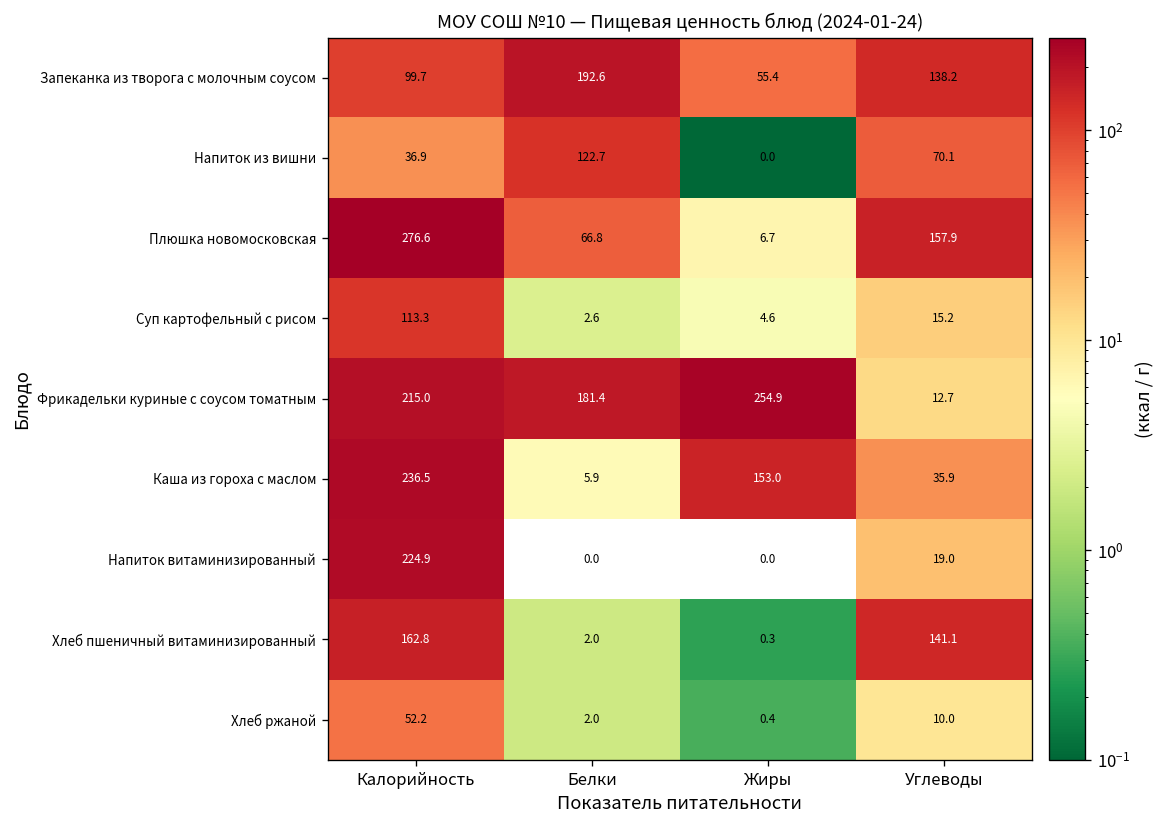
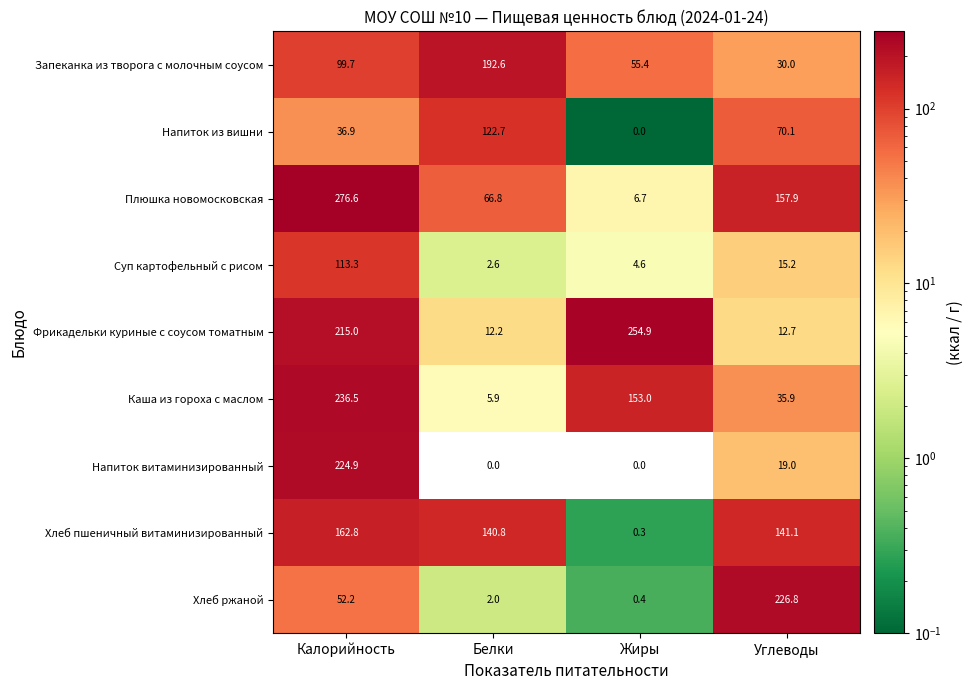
  {
    "Запеканка из творога с молочным соусом": {
      "Калорийность": 99.7,
      "Белки": 192.6,
      "Жиры": 55.4,
-     "Углеводы": 138.2
+     "Углеводы": 30.0
    },
    "Напиток из вишни": {
      "Калорийность": 36.9,
      "Белки": 122.7,
      "Жиры": 0.0,
      "Углеводы": 70.1
    },
    "Плюшка новомосковская": {
      "Калорийность": 276.6,
      "Белки": 66.8,
      "Жиры": 6.7,
      "Углеводы": 157.9
    },
    "Суп картофельный с рисом": {
      "Калорийность": 113.3,
      "Белки": 2.6,
      "Жиры": 4.6,
      "Углеводы": 15.2
    },
    "Фрикадельки куриные с соусом томатным": {
      "Калорийность": 215.0,
-     "Белки": 181.4,
+     "Белки": 12.2,
      "Жиры": 254.9,
      "Углеводы": 12.7
    },
    "Каша из гороха с маслом": {
      "Калорийность": 236.5,
      "Белки": 5.9,
      "Жиры": 153.0,
      "Углеводы": 35.9
    },
    "Напиток витаминизированный": {
      "Калорийность": 224.9,
      "Белки": 0.0,
      "Жиры": 0.0,
      "Углеводы": 19.0
    },
    "Хлеб пшеничный витаминизированный": {
      "Калорийность": 162.8,
-     "Белки": 2.0,
+     "Белки": 140.8,
      "Жиры": 0.3,
      "Углеводы": 141.1
    },
    "Хлеб ржаной": {
      "Калорийность": 52.2,
      "Белки": 2.0,
      "Жиры": 0.4,
-     "Углеводы": 10.0
+     "Углеводы": 226.8
    }
  }
